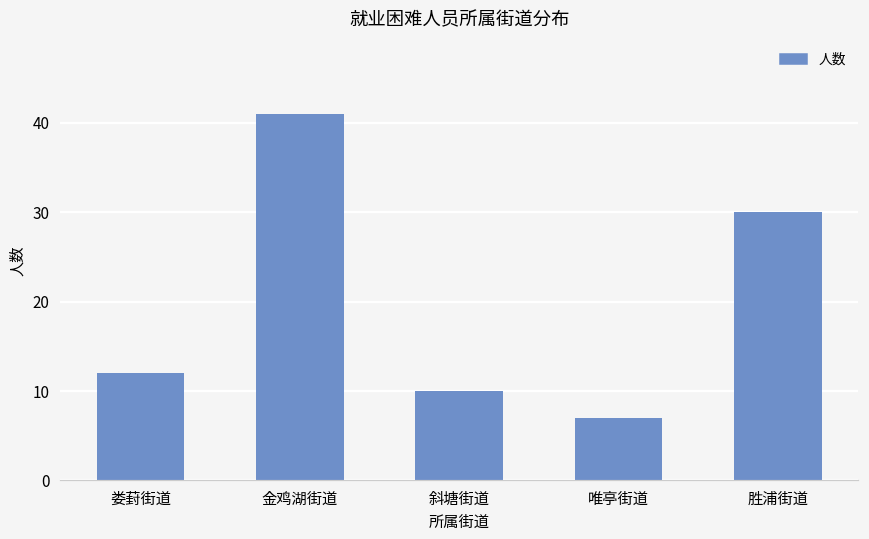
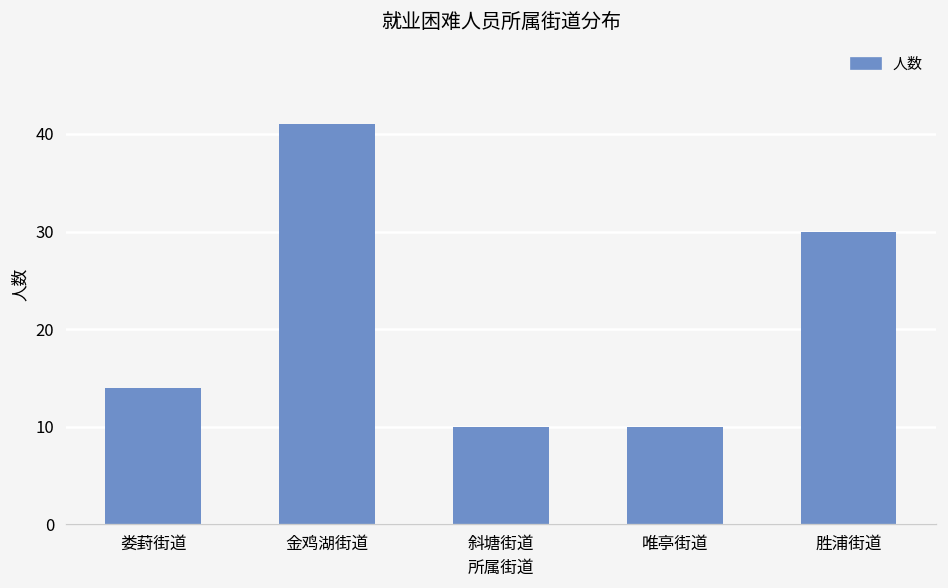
  {
-   "娄葑街道": 12,
+   "娄葑街道": 14,
    "金鸡湖街道": 41,
    "斜塘街道": 10,
-   "唯亭街道": 7,
+   "唯亭街道": 10,
    "胜浦街道": 30
  }
